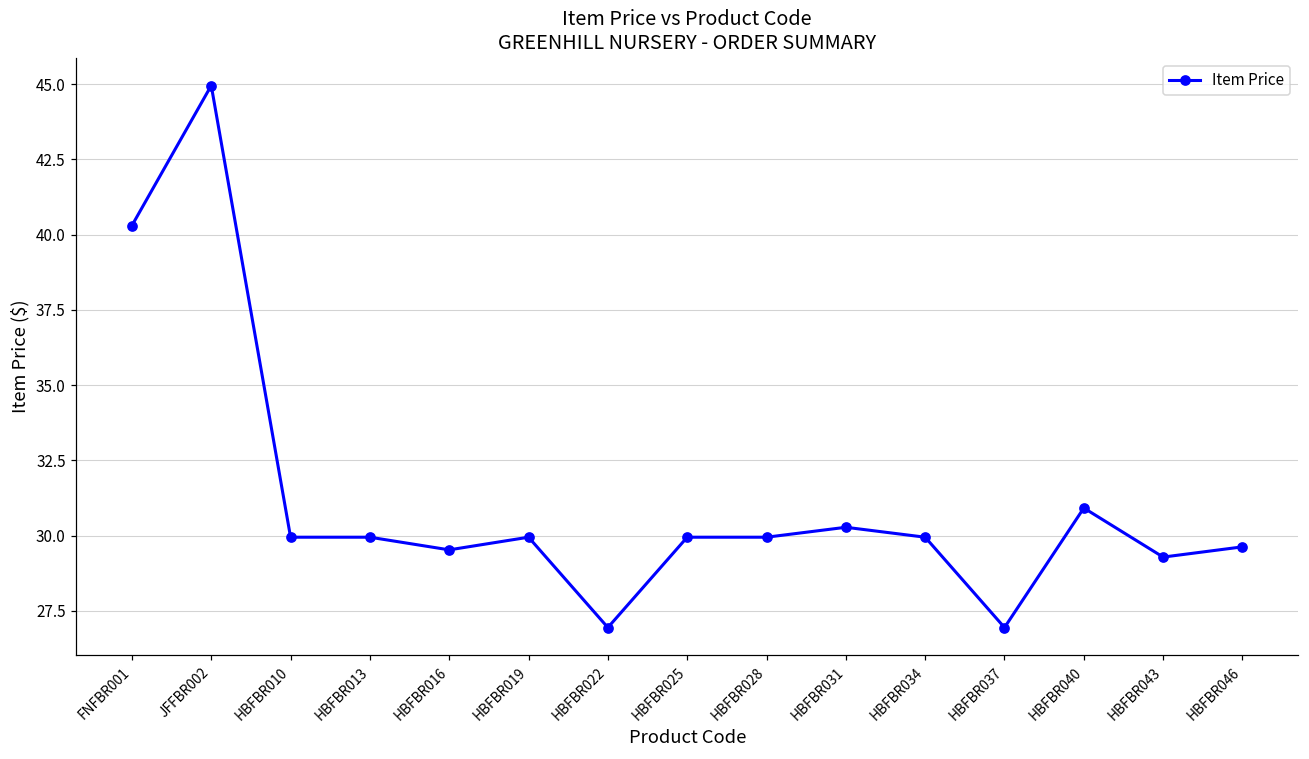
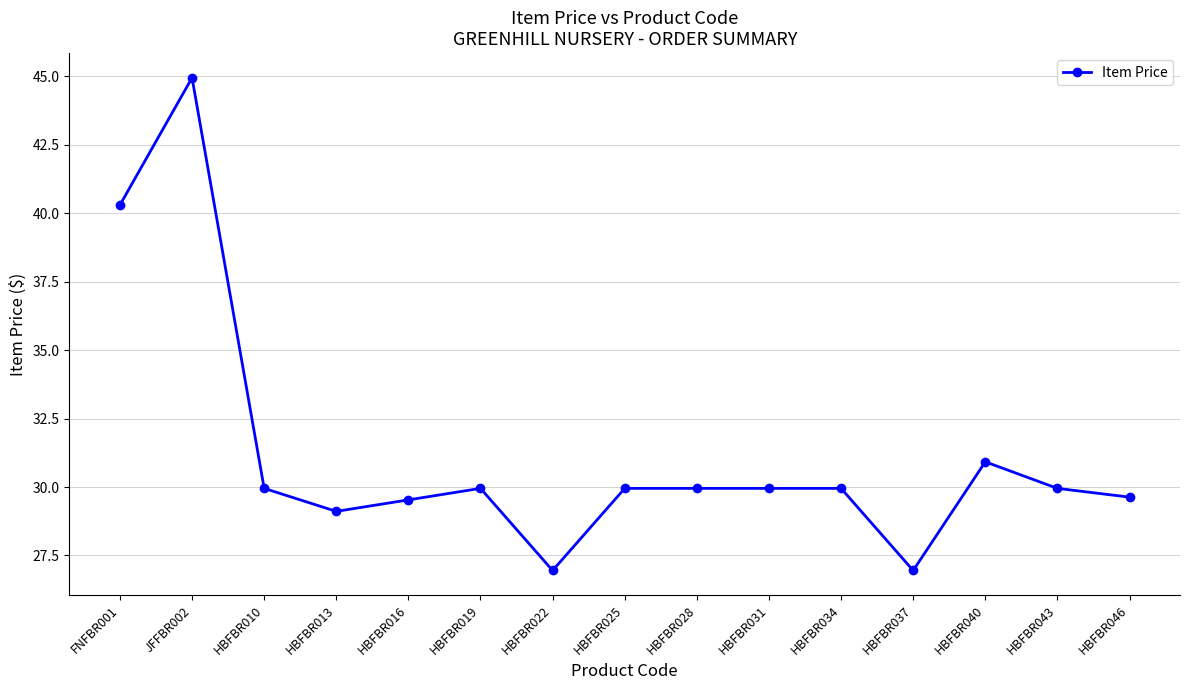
  {
    "FNFBR001": 40.3,
    "JFFBR002": 45.0,
    "HBFBR010": 30.0,
-   "HBFBR013": 30.0,
+   "HBFBR013": 29.1,
    "HBFBR016": 29.5,
    "HBFBR019": 30.0,
    "HBFBR022": 27.0,
    "HBFBR025": 30.0,
    "HBFBR028": 30.0,
-   "HBFBR031": 30.3,
+   "HBFBR031": 30.0,
    "HBFBR034": 30.0,
    "HBFBR037": 27.0,
    "HBFBR040": 30.9,
-   "HBFBR043": 29.3,
+   "HBFBR043": 30.0,
    "HBFBR046": 29.6
  }
